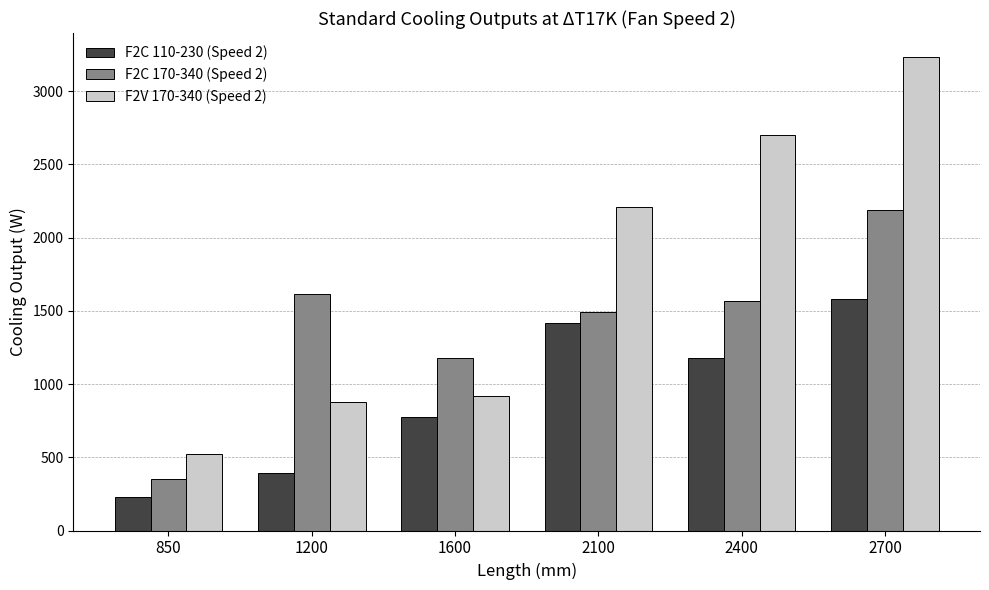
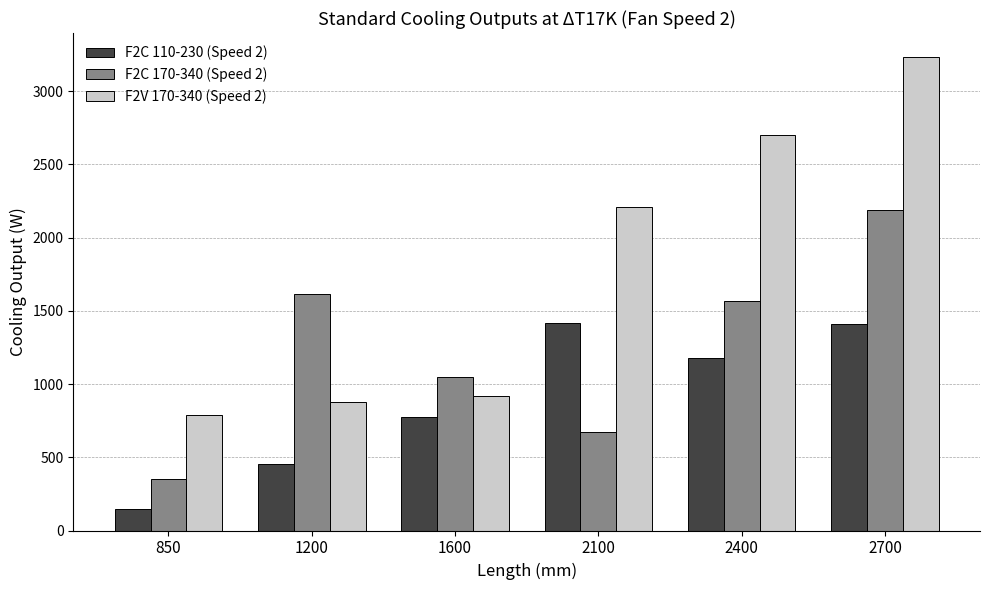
  {
    "F2C 110-230 (Speed 2)": {
-     "850": 230,
-     "1200": 390,
+     "850": 150,
+     "1200": 450,
      "1600": 780,
      "2100": 1420,
      "2400": 1180,
-     "2700": 1580
+     "2700": 1410
    },
    "F2C 170-340 (Speed 2)": {
      "850": 350,
      "1200": 1620,
-     "1600": 1180,
-     "2100": 1490,
+     "1600": 1050,
+     "2100": 670,
      "2400": 1570,
      "2700": 2190
    },
    "F2V 170-340 (Speed 2)": {
-     "850": 520,
+     "850": 790,
      "1200": 880,
      "1600": 920,
      "2100": 2210,
      "2400": 2700,
      "2700": 3240
    }
  }
